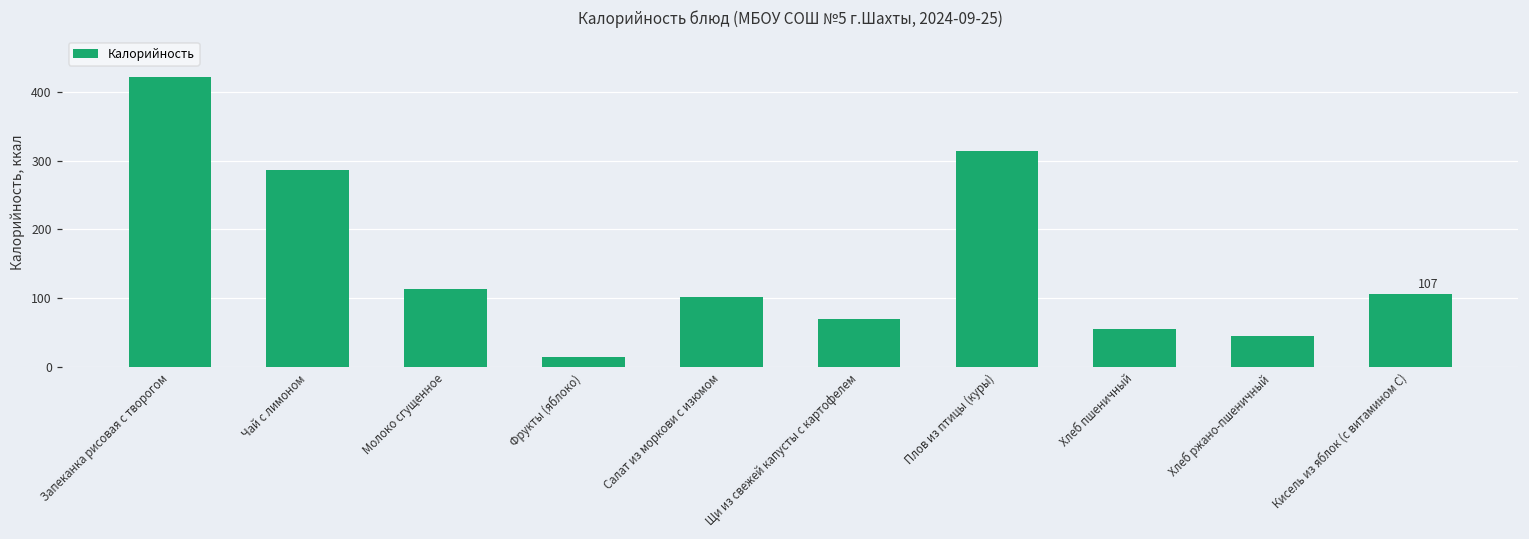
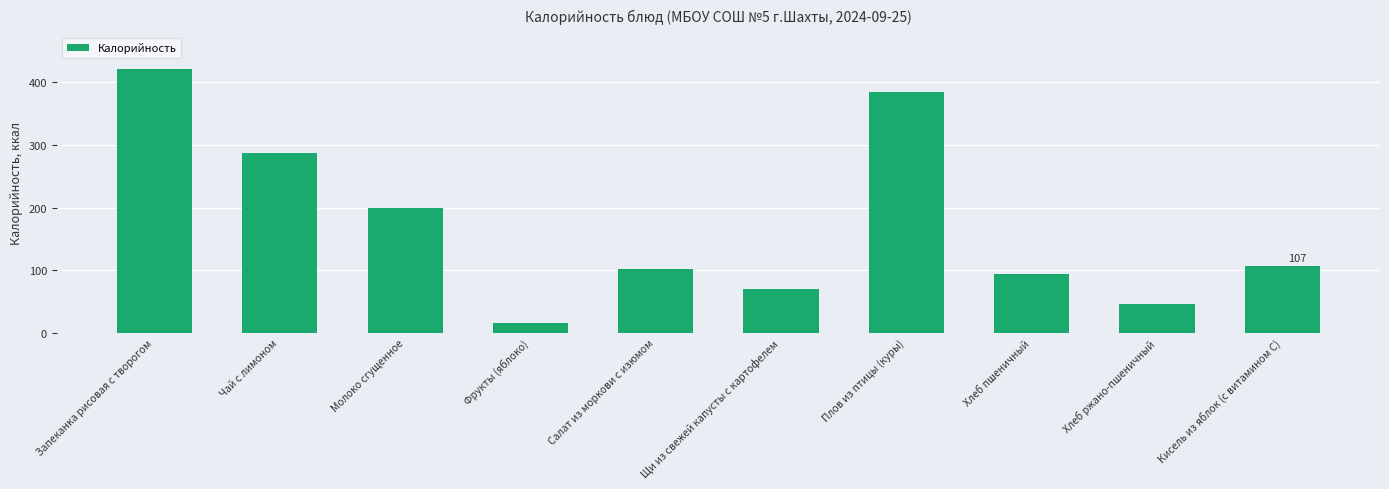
  {
    "Запеканка рисовая с творогом": 420,
    "Чай с лимоном": 290,
-   "Молоко сгущенное": 110,
+   "Молоко сгущенное": 200,
    "Фрукты (яблоко)": 20,
    "Салат из моркови с изюмом": 100,
    "Щи из свежей капусты с картофелем": 70,
-   "Плов из птицы (куры)": 310,
-   "Хлеб пшеничный": 60,
+   "Плов из птицы (куры)": 390,
+   "Хлеб пшеничный": 90,
    "Хлеб ржано-пшеничный": 50
  }
